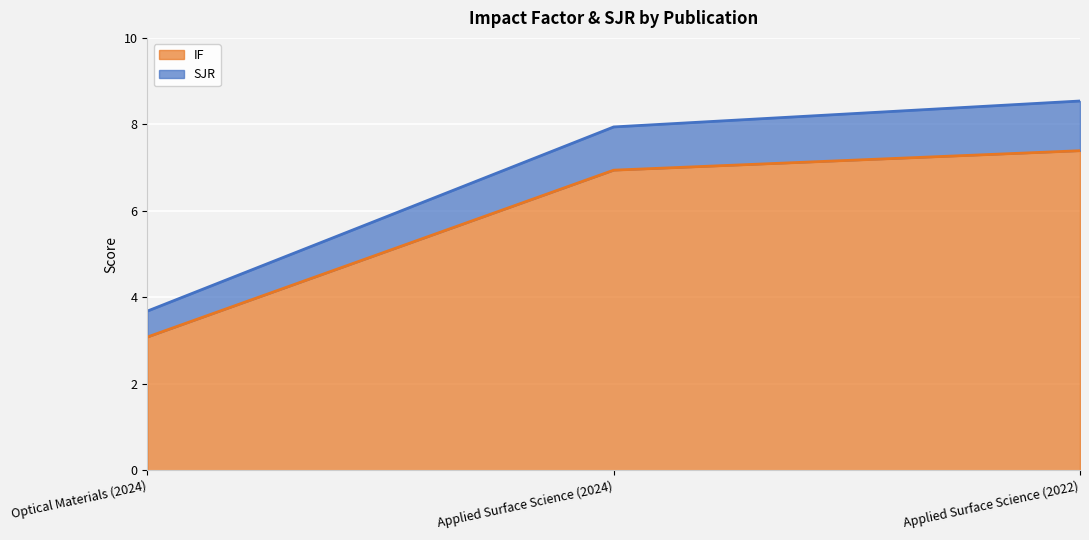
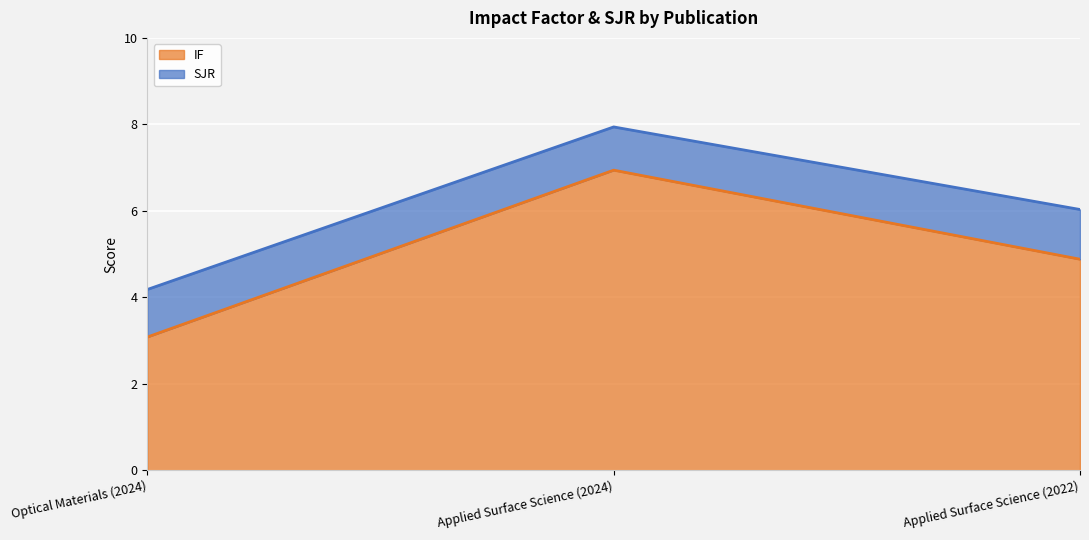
  {
    "IF": {
      "Optical Materials (2024)": 3.1,
      "Applied Surface Science (2024)": 6.9,
-     "Applied Surface Science (2022)": 7.4
+     "Applied Surface Science (2022)": 4.9
    },
    "SJR": {
-     "Optical Materials (2024)": 0.6,
+     "Optical Materials (2024)": 1.1,
      "Applied Surface Science (2024)": 1.0,
      "Applied Surface Science (2022)": 1.1
    }
  }
